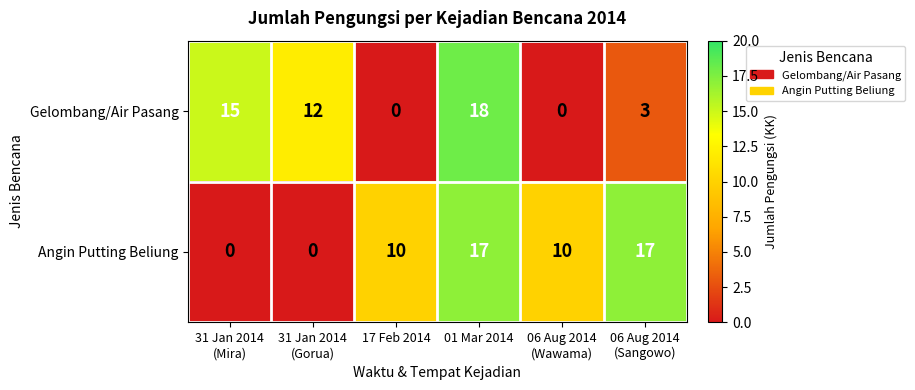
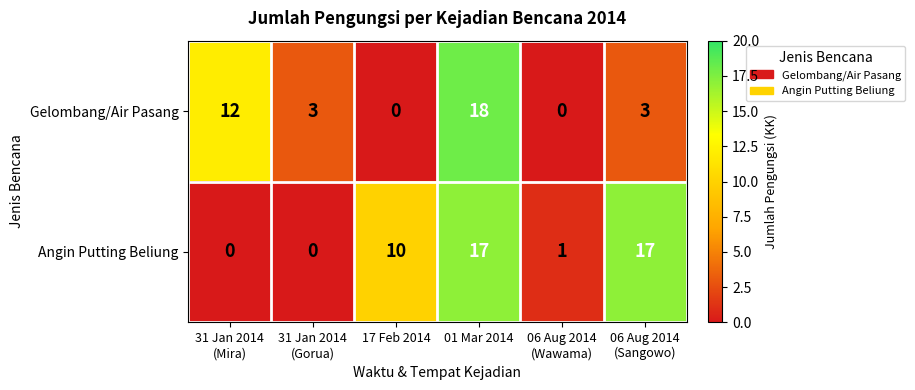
  {
    "Gelombang/Air Pasang": {
-     "31 Jan 2014 (Mira)": 15,
-     "31 Jan 2014 (Gorua)": 12,
+     "31 Jan 2014 (Mira)": 12,
+     "31 Jan 2014 (Gorua)": 3,
      "17 Feb 2014": 0,
      "01 Mar 2014": 18,
      "06 Aug 2014 (Wawama)": 0,
      "06 Aug 2014 (Sangowo)": 3
    },
    "Angin Putting Beliung": {
      "31 Jan 2014 (Mira)": 0,
      "31 Jan 2014 (Gorua)": 0,
      "17 Feb 2014": 10,
      "01 Mar 2014": 17,
-     "06 Aug 2014 (Wawama)": 10,
+     "06 Aug 2014 (Wawama)": 1,
      "06 Aug 2014 (Sangowo)": 17
    }
  }
